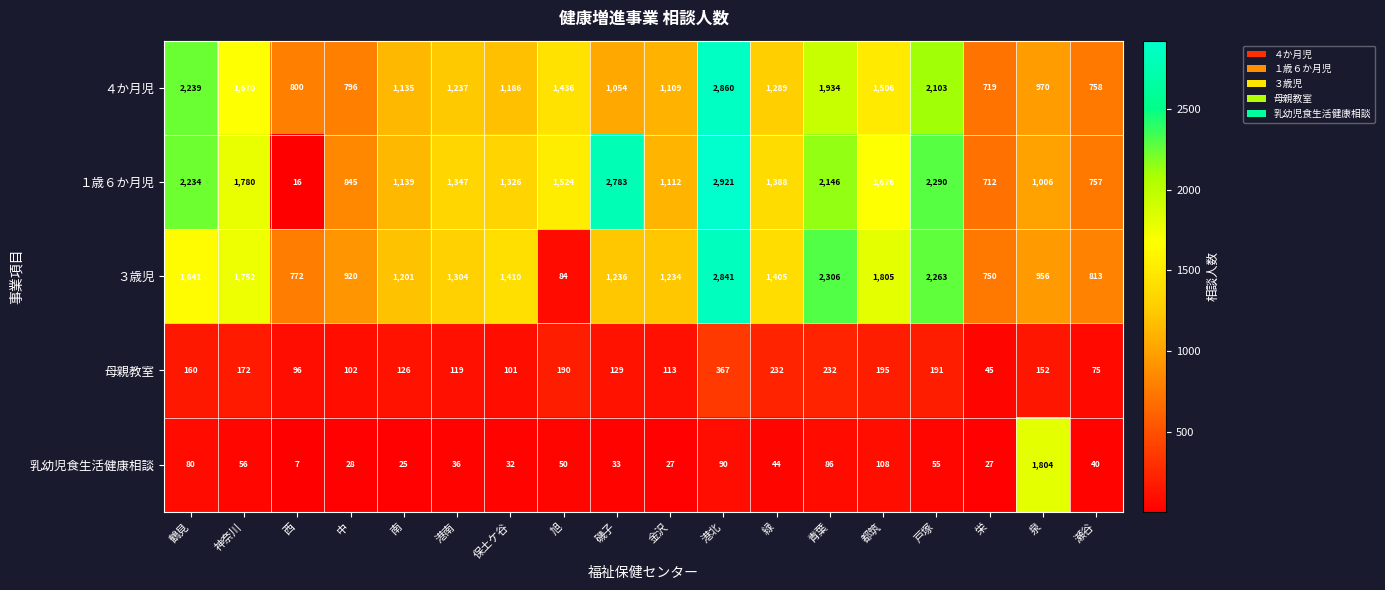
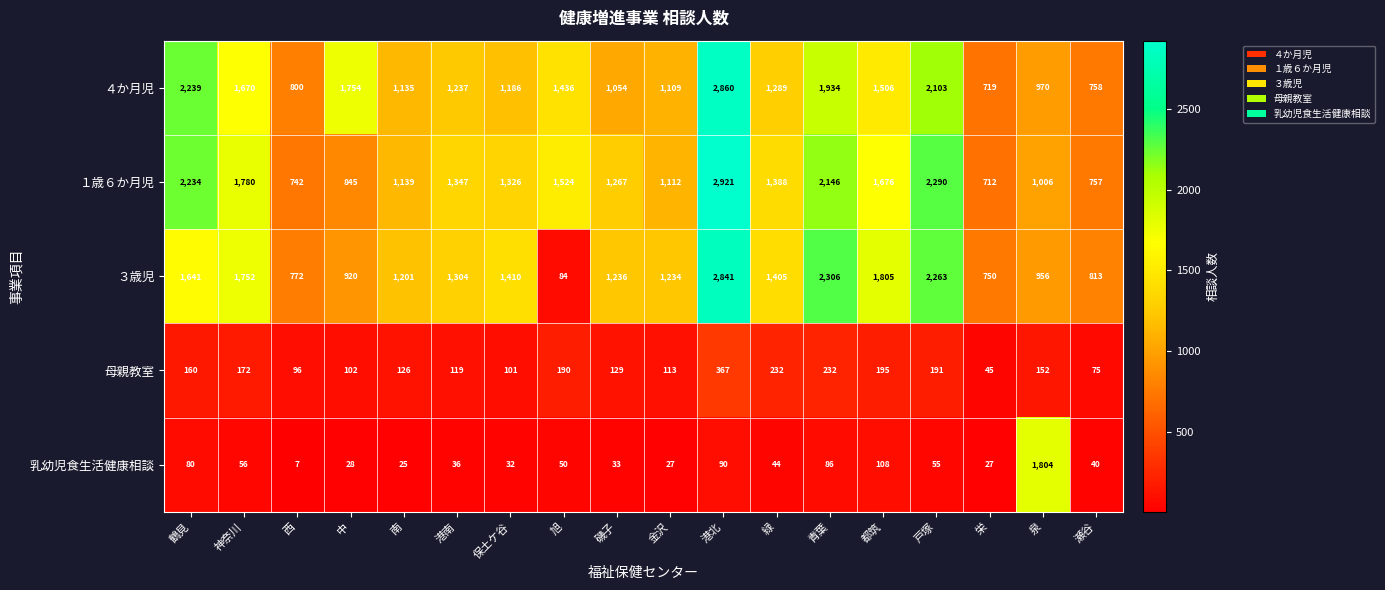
  {
    "４か月児": {
      "鶴見": "2,239",
      "神奈川": "1,670",
      "西": "800",
-     "中": "796",
+     "中": "1,754",
      "南": "1,135",
      "港南": "1,237",
      "保土ケ谷": "1,186",
      "旭": "1,436",
      "磯子": "1,054",
      "金沢": "1,109",
      "港北": "2,860",
      "緑": "1,289",
      "青葉": "1,934",
      "都筑": "1,506",
      "戸塚": "2,103",
      "栄": "719",
      "泉": "970",
      "瀬谷": "758"
    },
    "１歳６か月児": {
      "鶴見": "2,234",
      "神奈川": "1,780",
-     "西": "16",
+     "西": "742",
      "中": "845",
      "南": "1,139",
      "港南": "1,347",
      "保土ケ谷": "1,326",
      "旭": "1,524",
-     "磯子": "2,783",
+     "磯子": "1,267",
      "金沢": "1,112",
      "港北": "2,921",
      "緑": "1,388",
      "青葉": "2,146",
      "都筑": "1,676",
      "戸塚": "2,290",
      "栄": "712",
      "泉": "1,006",
      "瀬谷": "757"
    },
    "３歳児": {
      "鶴見": "1,641",
      "神奈川": "1,752",
      "西": "772",
      "中": "920",
      "南": "1,201",
      "港南": "1,304",
      "保土ケ谷": "1,410",
      "旭": "84",
      "磯子": "1,236",
      "金沢": "1,234",
      "港北": "2,841",
      "緑": "1,405",
      "青葉": "2,306",
      "都筑": "1,805",
      "戸塚": "2,263",
      "栄": "750",
      "泉": "956",
      "瀬谷": "813"
    },
    "母親教室": {
      "鶴見": "160",
      "神奈川": "172",
      "西": "96",
      "中": "102",
      "南": "126",
      "港南": "119",
      "保土ケ谷": "101",
      "旭": "190",
      "磯子": "129",
      "金沢": "113",
      "港北": "367",
      "緑": "232",
      "青葉": "232",
      "都筑": "195",
      "戸塚": "191",
      "栄": "45",
      "泉": "152",
      "瀬谷": "75"
    },
    "乳幼児食生活健康相談": {
      "鶴見": "80",
      "神奈川": "56",
      "西": "7",
      "中": "28",
      "南": "25",
      "港南": "36",
      "保土ケ谷": "32",
      "旭": "50",
      "磯子": "33",
      "金沢": "27",
      "港北": "90",
      "緑": "44",
      "青葉": "86",
      "都筑": "108",
      "戸塚": "55",
      "栄": "27",
      "泉": "1,804",
      "瀬谷": "40"
    }
  }
